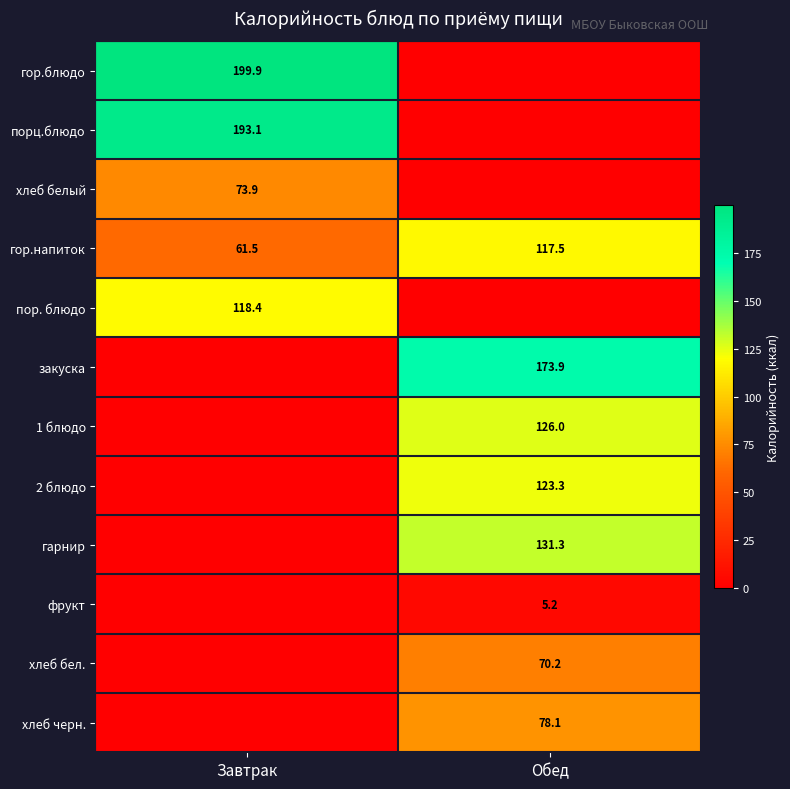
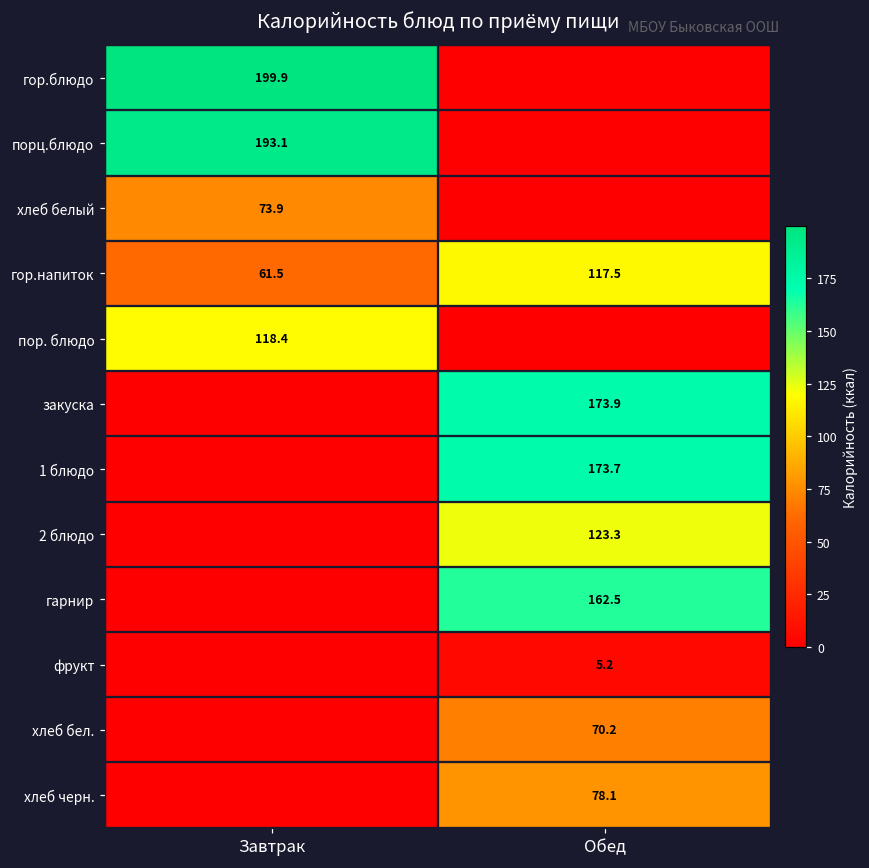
  {
    "гор.блюдо": {
      "Завтрак": 199.9
    },
    "порц.блюдо": {
      "Завтрак": 193.1
    },
    "хлеб белый": {
      "Завтрак": 73.9
    },
    "гор.напиток": {
      "Завтрак": 61.5,
      "Обед": 117.5
    },
    "пор. блюдо": {
      "Завтрак": 118.4
    },
    "закуска": {
      "Обед": 173.9
    },
    "1 блюдо": {
-     "Обед": 126.0
+     "Обед": 173.7
    },
    "2 блюдо": {
      "Обед": 123.3
    },
    "гарнир": {
-     "Обед": 131.3
+     "Обед": 162.5
    },
    "фрукт": {
      "Обед": 5.2
    },
    "хлеб бел.": {
      "Обед": 70.2
    },
    "хлеб черн.": {
      "Обед": 78.1
    }
  }
